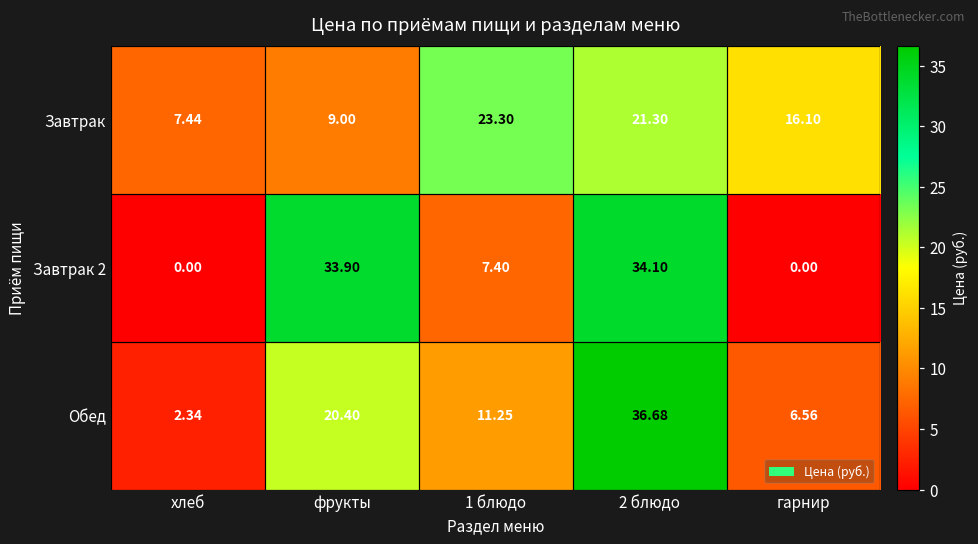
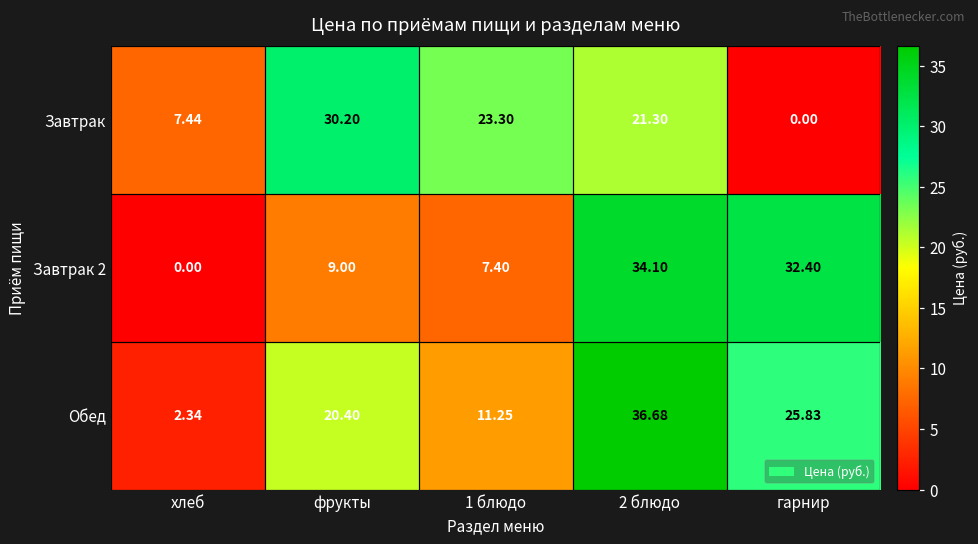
  {
    "Завтрак": {
      "хлеб": 7.44,
-     "фрукты": 9.00,
+     "фрукты": 30.20,
      "1 блюдо": 23.30,
      "2 блюдо": 21.30,
-     "гарнир": 16.10
+     "гарнир": 0.00
    },
    "Завтрак 2": {
      "хлеб": 0.00,
-     "фрукты": 33.90,
+     "фрукты": 9.00,
      "1 блюдо": 7.40,
      "2 блюдо": 34.10,
-     "гарнир": 0.00
+     "гарнир": 32.40
    },
    "Обед": {
      "хлеб": 2.34,
      "фрукты": 20.40,
      "1 блюдо": 11.25,
      "2 блюдо": 36.68,
-     "гарнир": 6.56
+     "гарнир": 25.83
    }
  }
